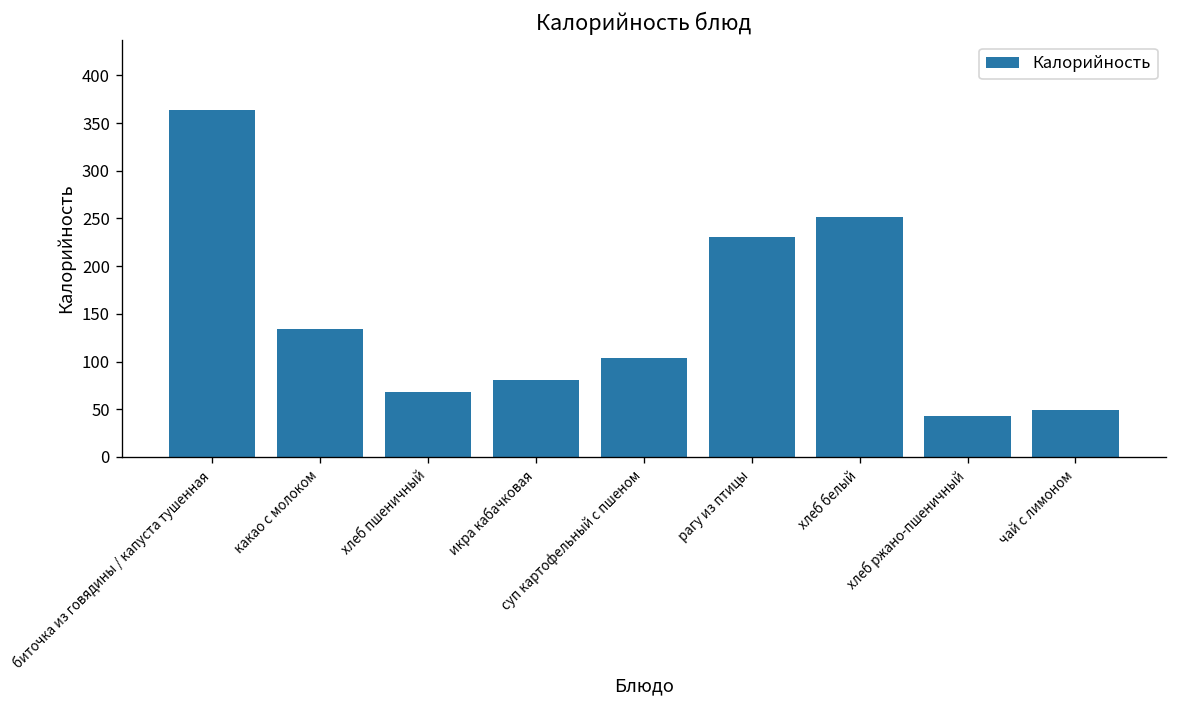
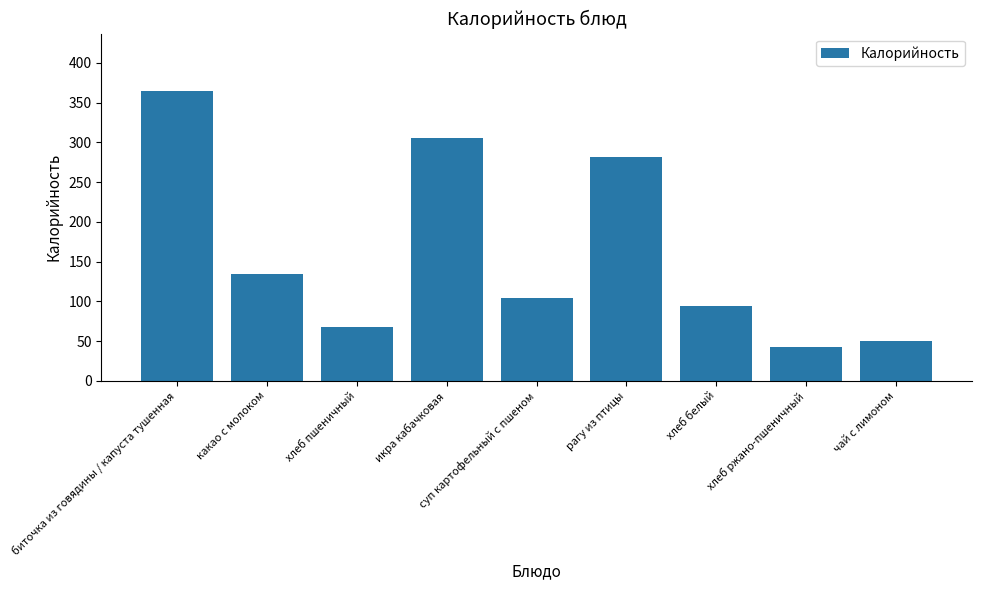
  {
    "биточка из говядины / капуста тушенная": 360,
    "какао с молоком": 130,
    "хлеб пшеничный": 70,
-   "икра кабачковая": 80,
+   "икра кабачковая": 310,
    "суп картофельный с пшеном": 100,
-   "рагу из птицы": 230,
-   "хлеб белый": 250,
+   "рагу из птицы": 280,
+   "хлеб белый": 90,
    "хлеб ржано-пшеничный": 40,
    "чай с лимоном": 50
  }
